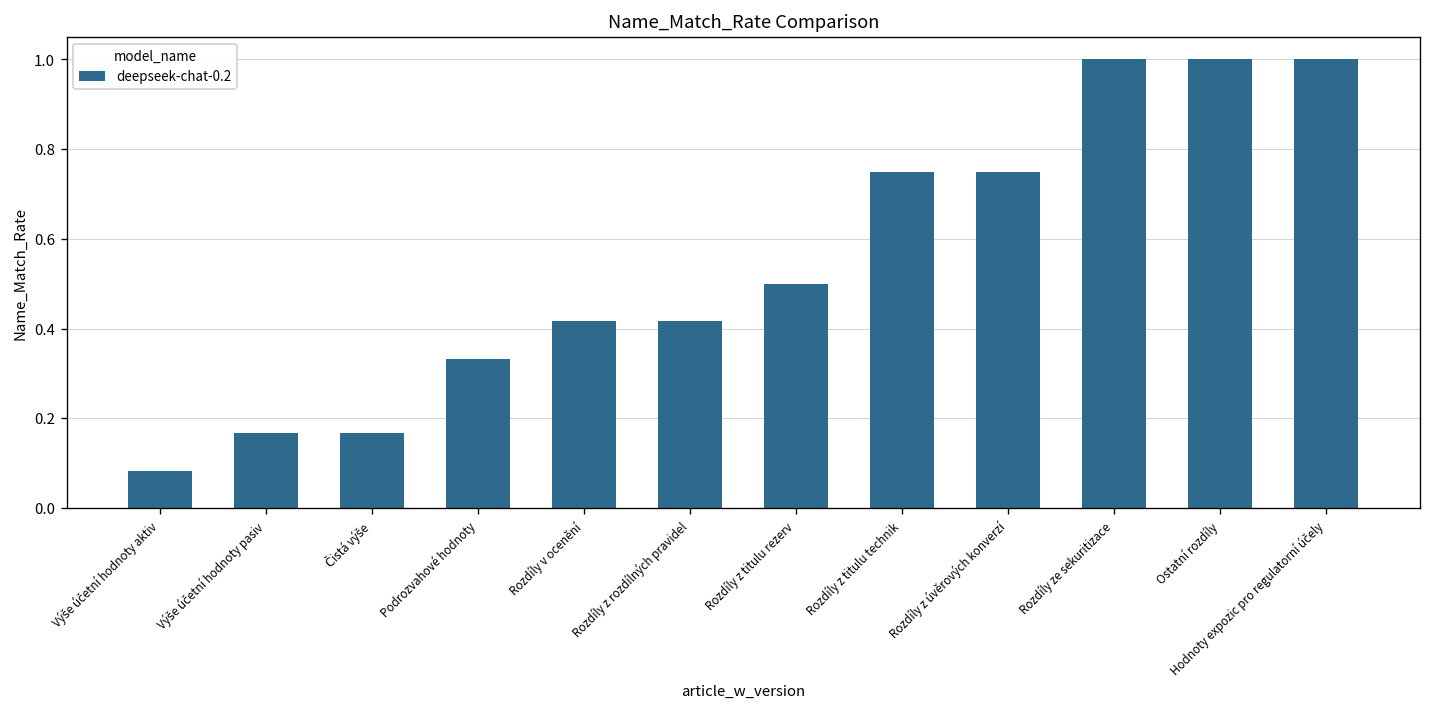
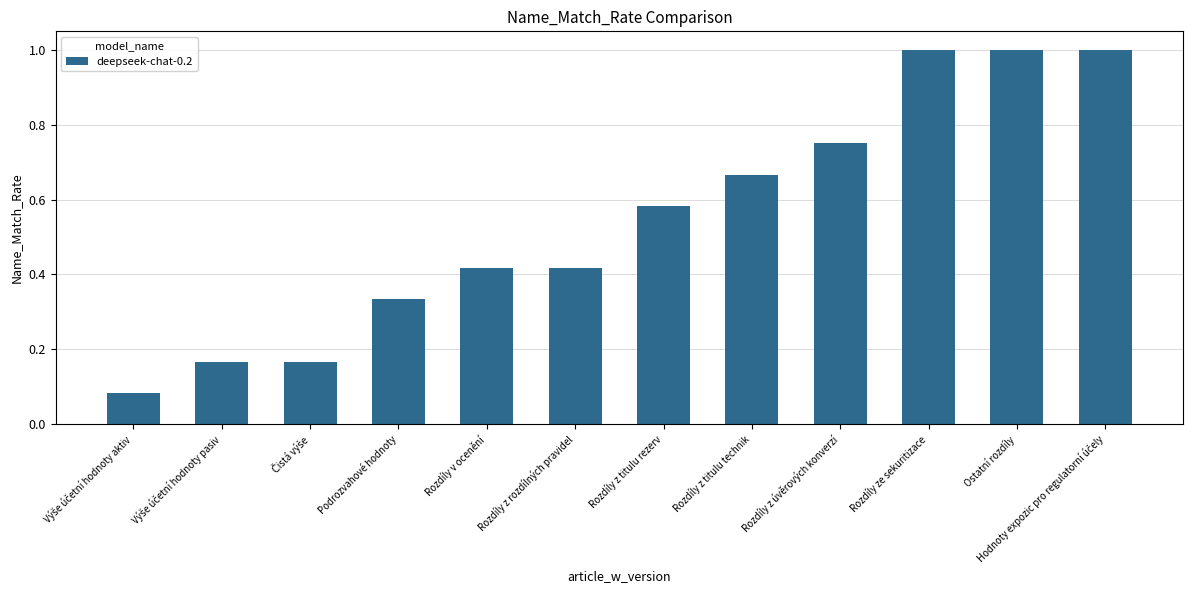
  {
    "Výše účetní hodnoty aktiv": 0.08,
    "Výše účetní hodnoty pasiv": 0.17,
    "Čistá výše": 0.17,
    "Podrozvahové hodnoty": 0.33,
    "Rozdíly v ocenění": 0.42,
    "Rozdíly z rozdílných pravidel": 0.42,
-   "Rozdíly z titulu rezerv": 0.50,
-   "Rozdíly z titulu technik": 0.75,
+   "Rozdíly z titulu rezerv": 0.58,
+   "Rozdíly z titulu technik": 0.67,
    "Rozdíly z úvěrových konverzí": 0.75,
    "Rozdíly ze sekuritizace": 1.00,
    "Ostatní rozdíly": 1.00,
    "Hodnoty expozic pro regulatorní účely": 1.00
  }
